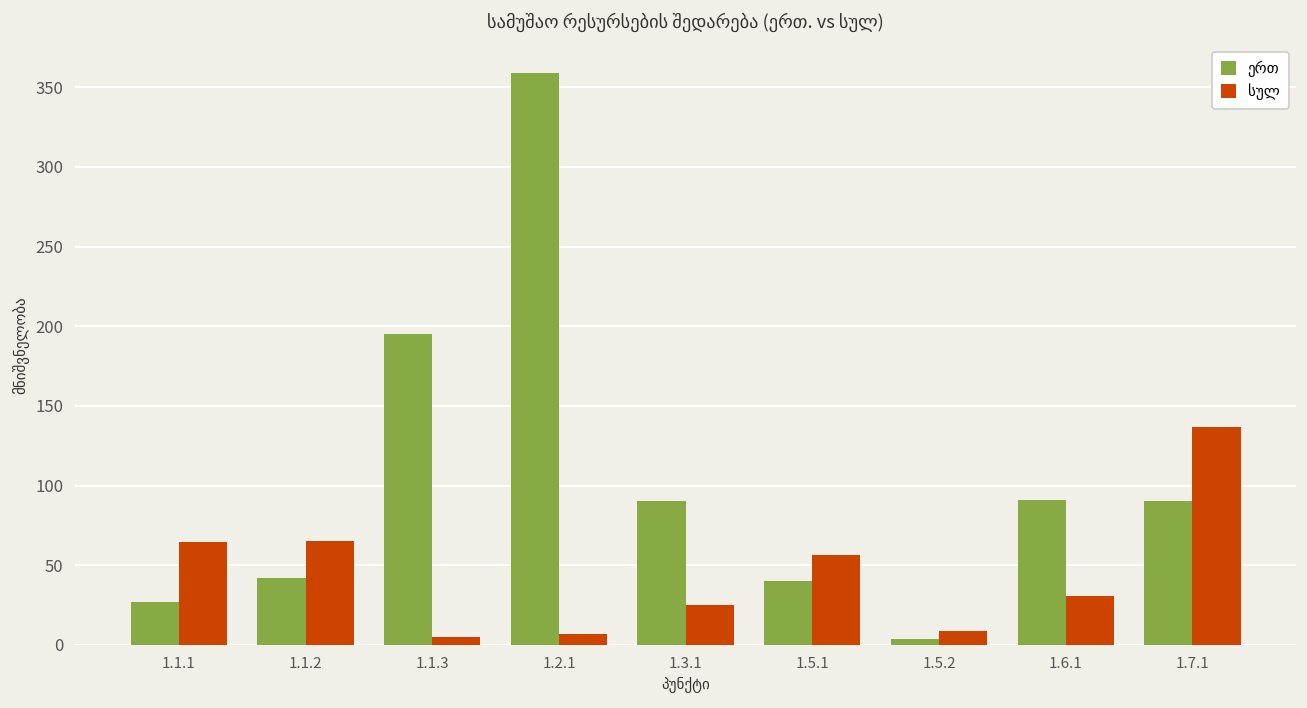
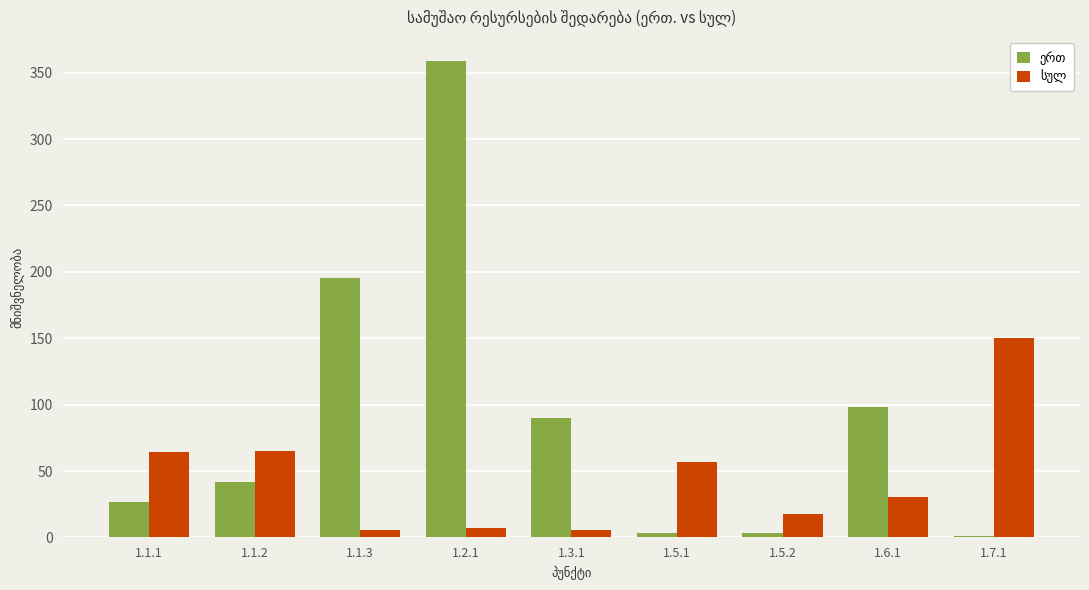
  {
    "ერთ": {
      "1.1.1": 27,
      "1.1.2": 42,
      "1.1.3": 195,
      "1.2.1": 359,
      "1.3.1": 90,
-     "1.5.1": 40,
+     "1.5.1": 3,
      "1.5.2": 4,
-     "1.6.1": 91,
-     "1.7.1": 91
+     "1.6.1": 98,
+     "1.7.1": 1
    },
    "სულ": {
      "1.1.1": 64,
      "1.1.2": 65,
      "1.1.3": 5,
      "1.2.1": 7,
-     "1.3.1": 25,
+     "1.3.1": 5,
      "1.5.1": 57,
-     "1.5.2": 9,
+     "1.5.2": 18,
      "1.6.1": 31,
-     "1.7.1": 137
+     "1.7.1": 150
    }
  }
